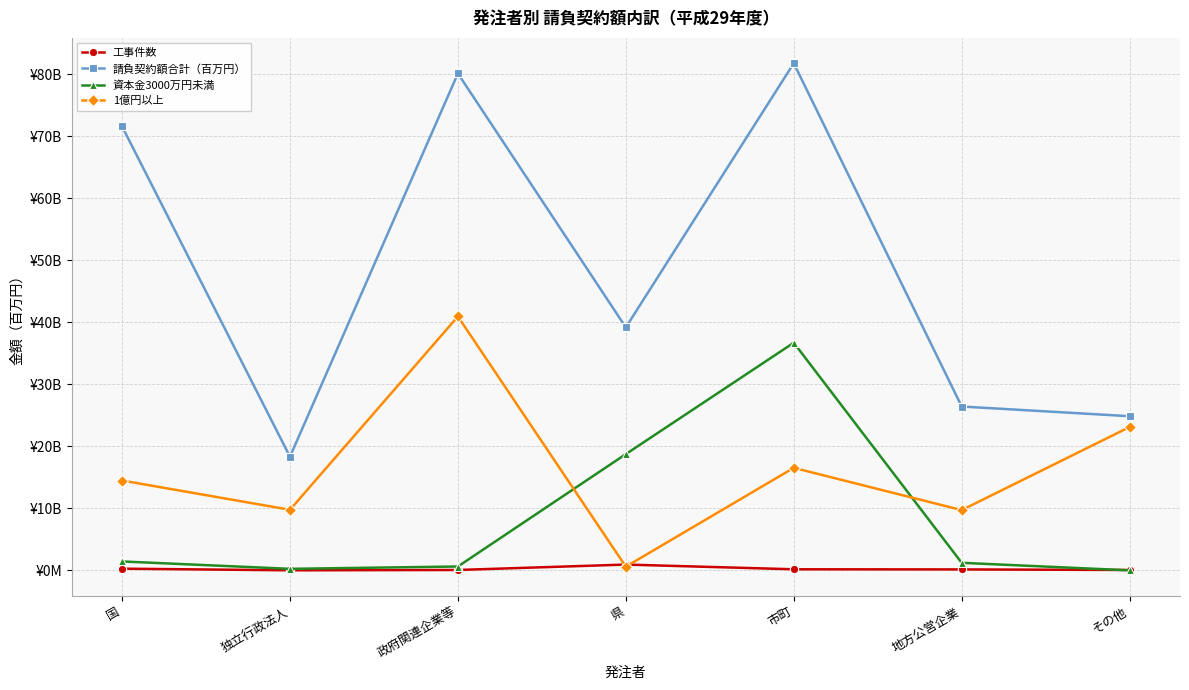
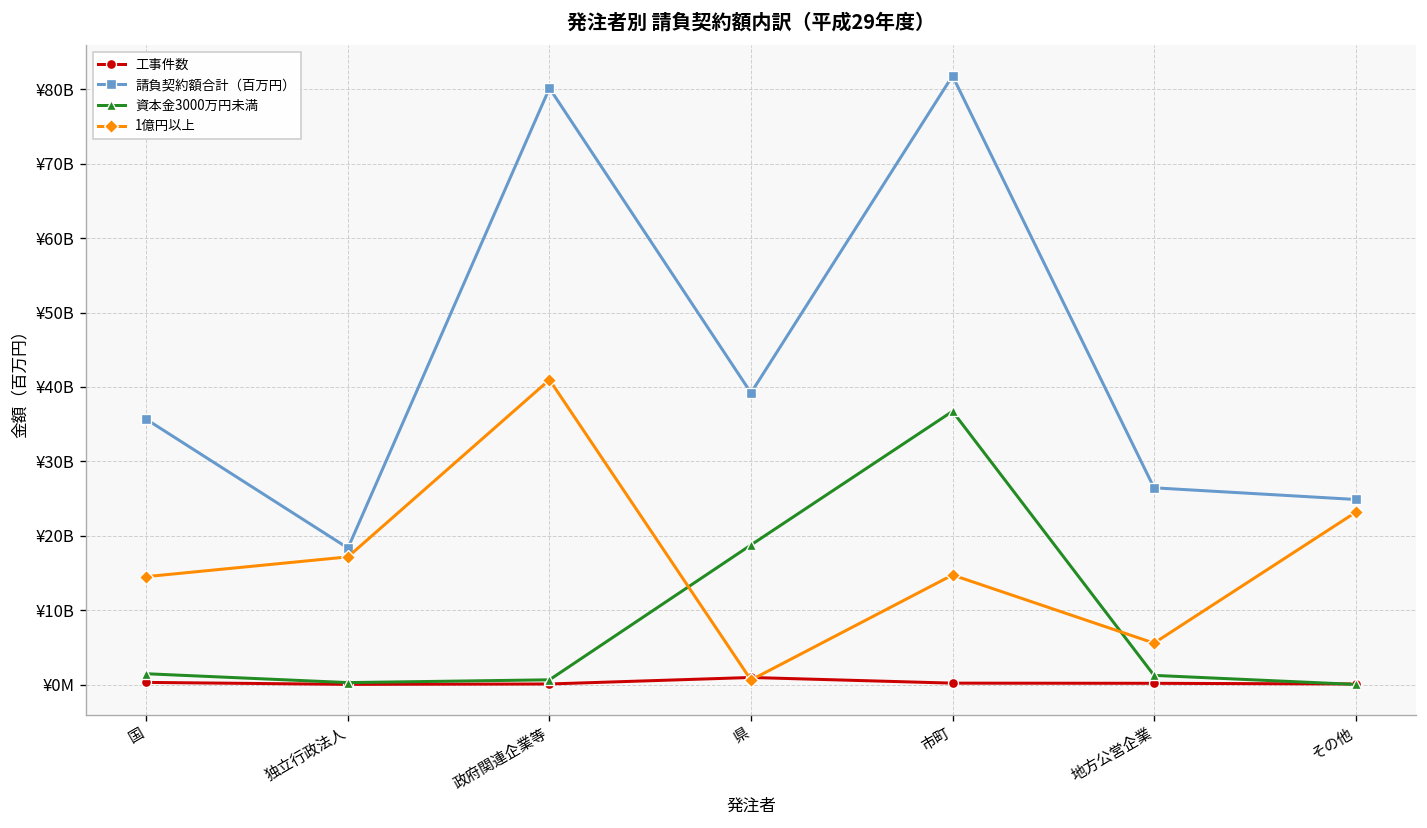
  {
    "工事件数": {
      "国": "¥0",
      "政府関連企業等": "¥0",
      "市町": "¥0",
      "地方公営企業": "¥0"
    },
    "請負契約額合計（百万円）": {
-     "国": "¥72000000000",
+     "国": "¥36000000000",
      "独立行政法人": "¥18000000000",
      "政府関連企業等": "¥80000000000",
      "県": "¥39000000000",
      "市町": "¥82000000000",
      "地方公営企業": "¥26000000000",
      "その他": "¥25000000000"
    },
    "資本金3000万円未満": {
      "国": "¥1000000000",
      "政府関連企業等": "¥1000000000",
      "県": "¥19000000000",
      "市町": "¥37000000000",
      "地方公営企業": "¥1000000000"
    },
    "1億円以上": {
      "国": "¥15000000000",
-     "独立行政法人": "¥10000000000",
+     "独立行政法人": "¥17000000000",
      "政府関連企業等": "¥41000000000",
-     "市町": "¥17000000000",
-     "地方公営企業": "¥10000000000",
+     "市町": "¥15000000000",
+     "地方公営企業": "¥6000000000",
      "その他": "¥23000000000"
    }
  }
